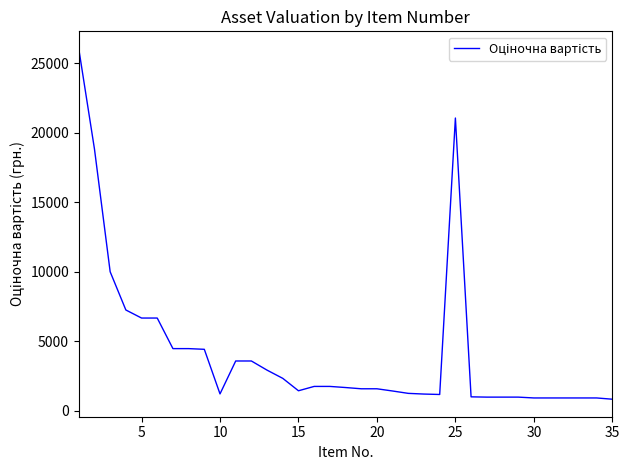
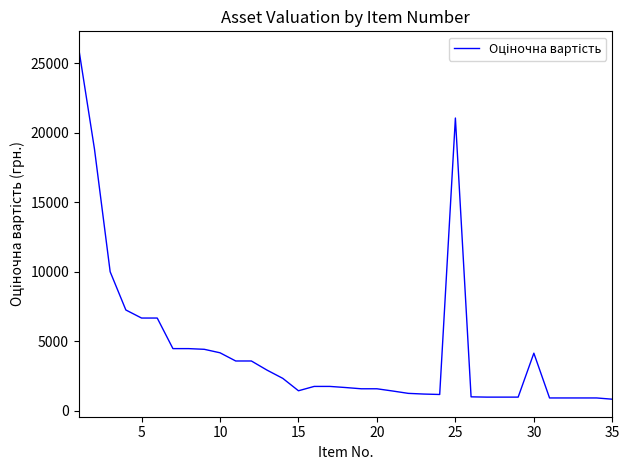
  {
    "5": 6700,
-   "10": 1200,
+   "10": 4200,
    "15": 1400,
    "20": 1600,
    "25": 21100,
-   "30": 900,
+   "30": 4100,
    "35": 800
  }
